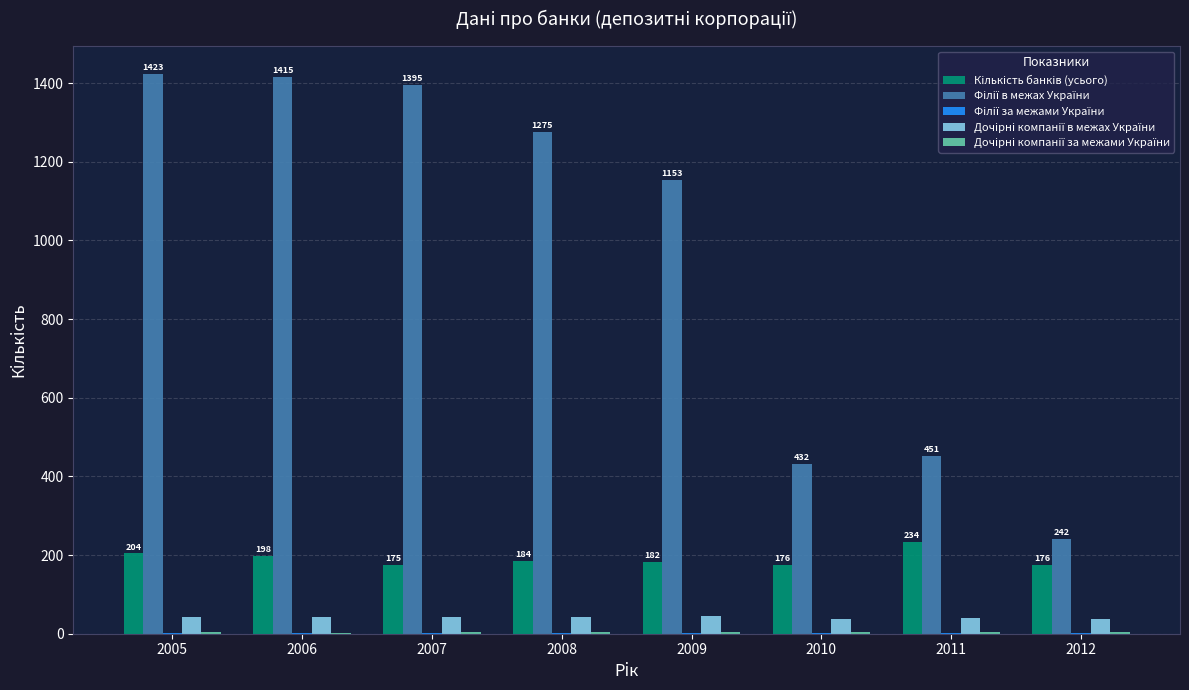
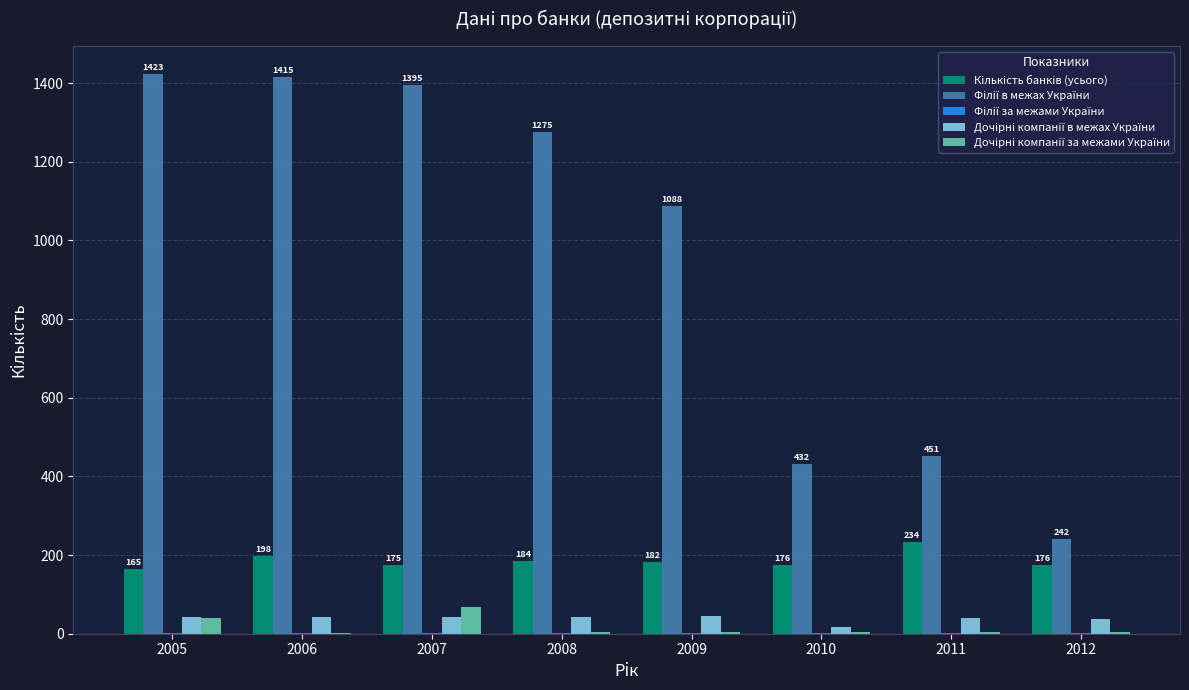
  {
    "Кількість банків (усього)": {
-     "2005": 204,
+     "2005": 165,
      "2006": 198,
      "2007": 175,
      "2008": 184,
      "2009": 182,
      "2010": 176,
      "2011": 234,
      "2012": 176
    },
    "Філії в межах України": {
      "2005": 1423,
      "2006": 1415,
      "2007": 1395,
      "2008": 1275,
-     "2009": 1153,
+     "2009": 1088,
      "2010": 432,
      "2011": 451,
      "2012": 242
    },
    "Дочірні компанії в межах України": {
      "2005": 40,
      "2006": 40,
      "2007": 40,
      "2008": 40,
      "2009": 50,
-     "2010": 40,
+     "2010": 20,
      "2011": 40,
      "2012": 40
    },
    "Дочірні компанії за межами України": {
-     "2005": 0,
-     "2007": 0
+     "2005": 40,
+     "2007": 70
    }
  }
